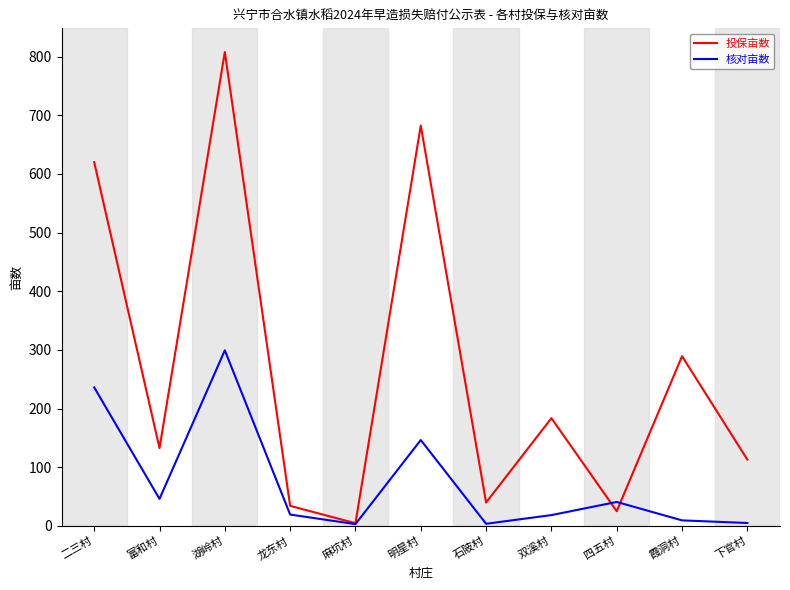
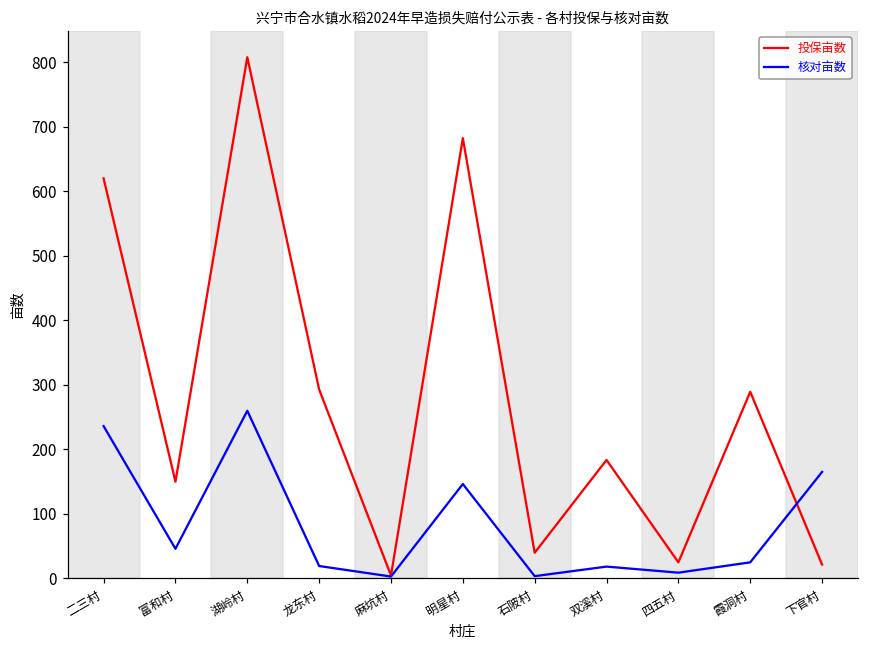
  {
    "投保亩数": {
      "二三村": 620,
-     "富和村": 130,
+     "富和村": 150,
      "湖岭村": 810,
-     "龙东村": 30,
+     "龙东村": 290,
      "明星村": 680,
      "石陂村": 40,
      "双溪村": 180,
      "四五村": 30,
      "霞洞村": 290,
-     "下官村": 110
+     "下官村": 20
    },
    "核对亩数": {
      "二三村": 240,
      "富和村": 50,
-     "湖岭村": 300,
+     "湖岭村": 260,
      "龙东村": 20,
      "明星村": 150,
      "石陂村": 0,
      "双溪村": 20,
-     "四五村": 40,
-     "霞洞村": 10,
-     "下官村": 0
+     "四五村": 10,
+     "霞洞村": 30,
+     "下官村": 170
    }
  }
